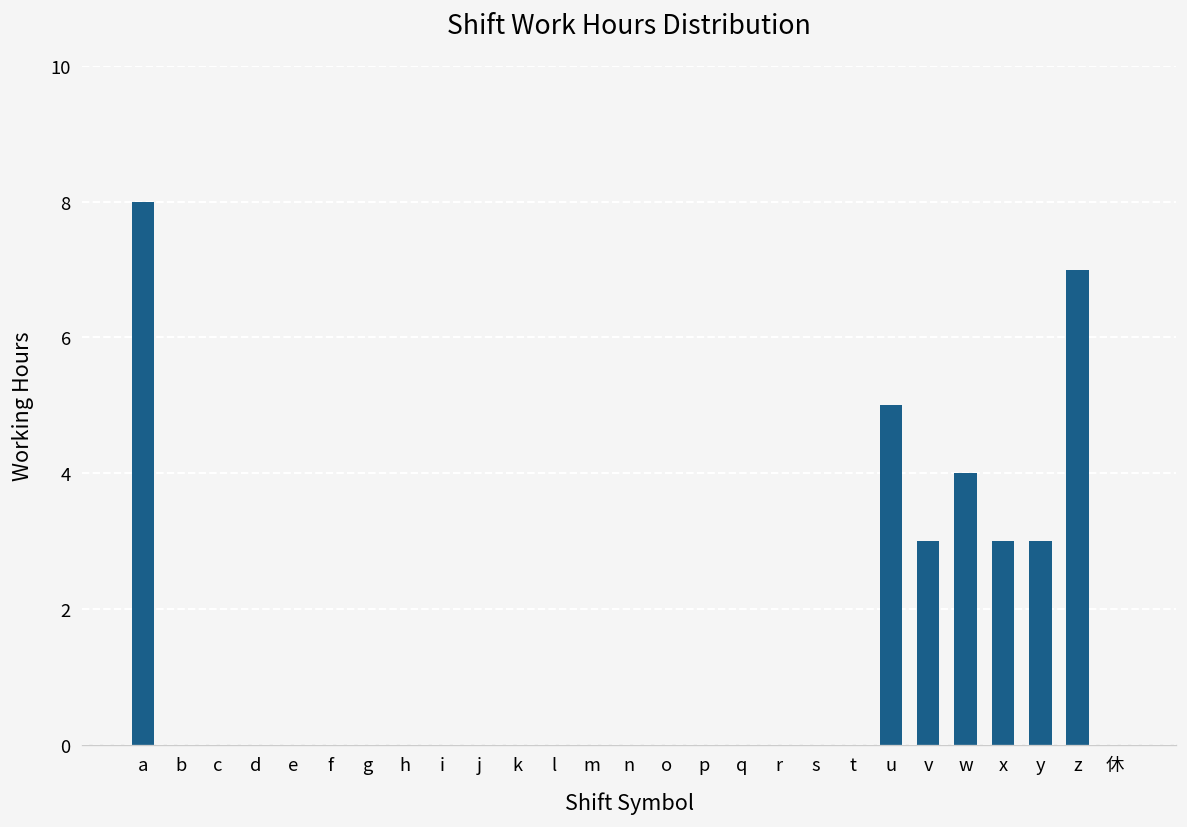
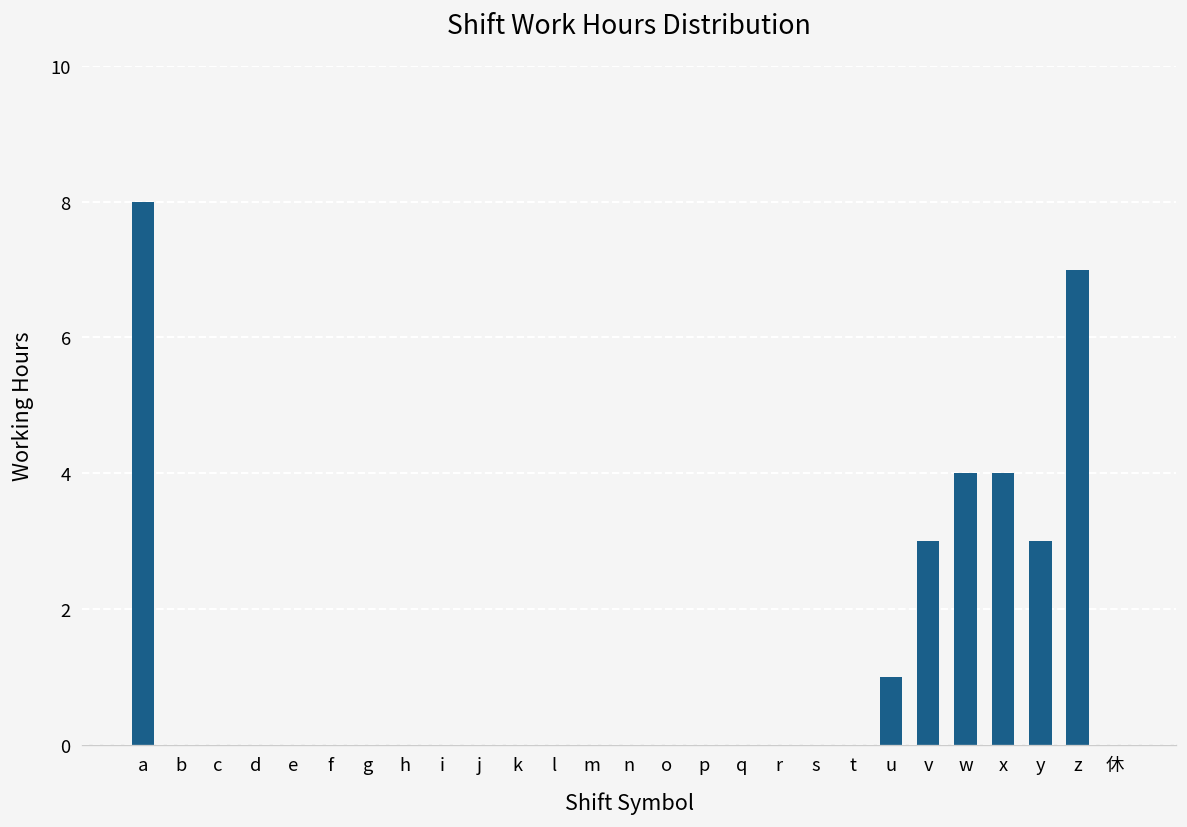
  {
    "a": 8,
    "b": 0,
    "c": 0,
    "d": 0,
    "e": 0,
    "f": 0,
    "g": 0,
    "h": 0,
    "i": 0,
    "j": 0,
    "k": 0,
    "l": 0,
    "m": 0,
    "n": 0,
    "o": 0,
    "p": 0,
    "q": 0,
    "r": 0,
    "s": 0,
    "t": 0,
-   "u": 5,
+   "u": 1,
    "v": 3,
    "w": 4,
-   "x": 3,
+   "x": 4,
    "y": 3,
    "z": 7,
    "休": 0
  }
